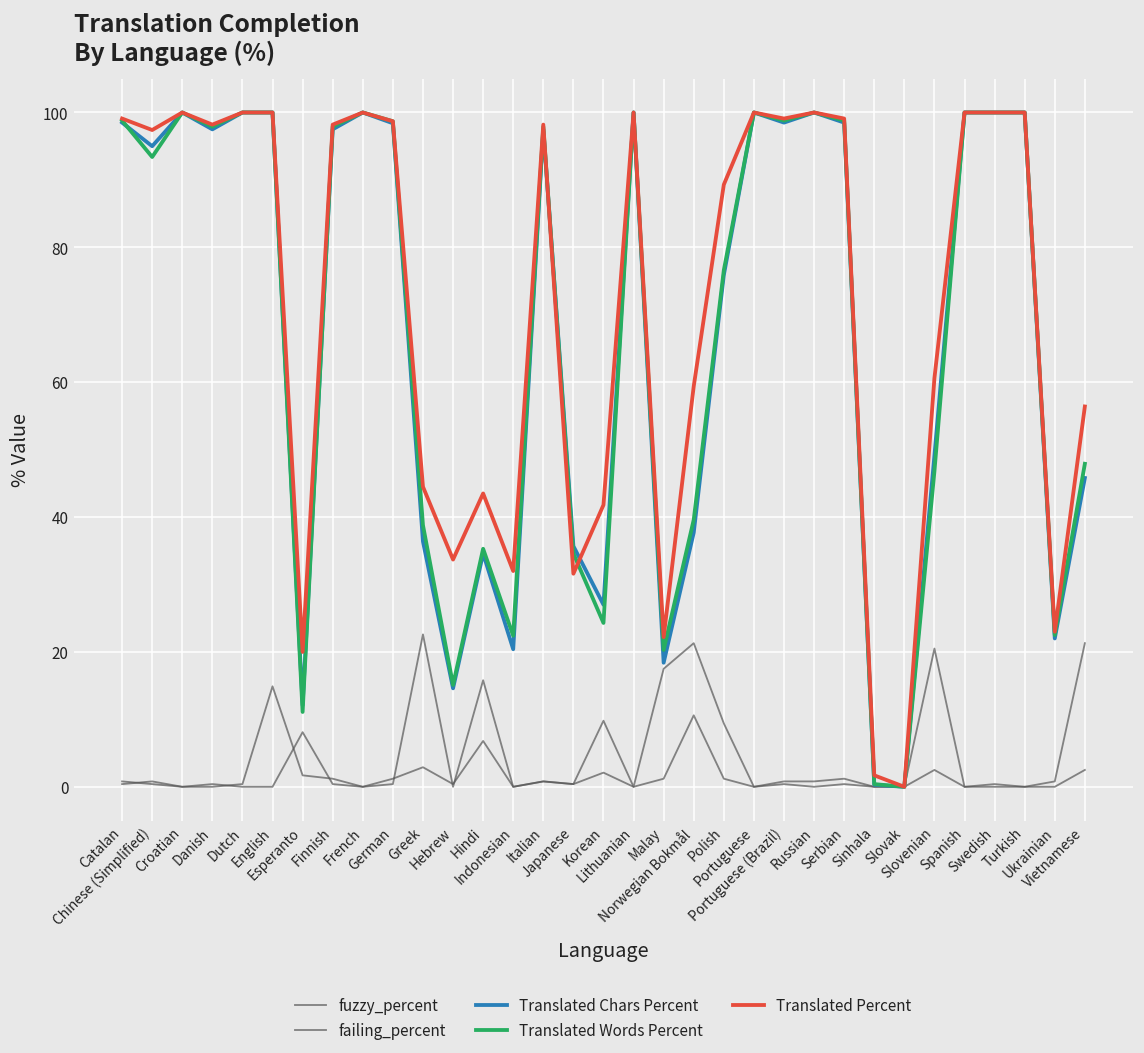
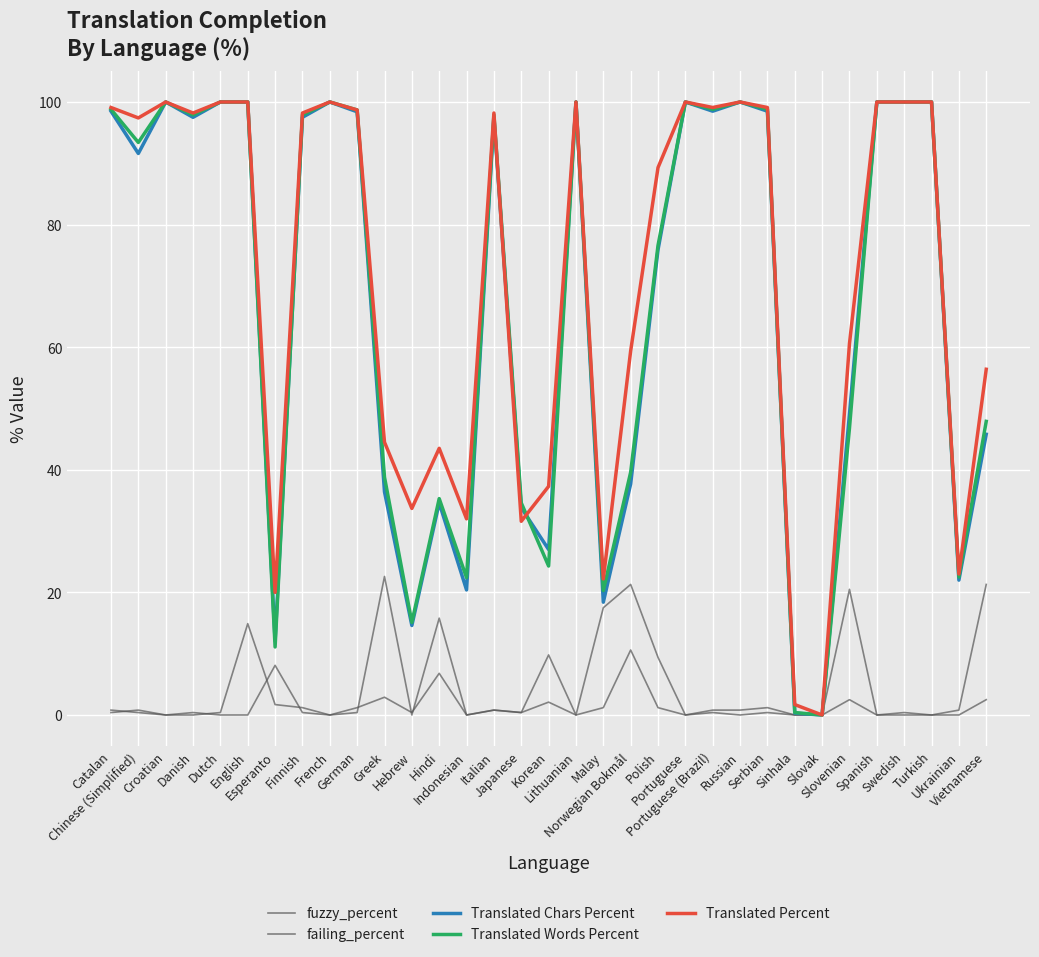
  {
    "Translated Chars Percent": {
-     "Chinese (Simplified)": 95,
+     "Chinese (Simplified)": 92,
      "Esperanto": 12,
      "Greek": 36,
      "Hebrew": 15,
      "Hindi": 35,
      "Indonesian": 20,
-     "Japanese": 36,
+     "Japanese": 34,
      "Korean": 27,
      "Malay": 18,
      "Norwegian Bokmål": 38,
      "Polish": 76,
      "Slovenian": 49,
      "Ukrainian": 22,
      "Vietnamese": 46
    },
    "Translated Words Percent": {
      "Chinese (Simplified)": 93,
      "Esperanto": 11,
      "Greek": 39,
      "Hebrew": 15,
      "Hindi": 35,
      "Indonesian": 22,
      "Japanese": 35,
      "Korean": 24,
      "Malay": 20,
      "Norwegian Bokmål": 40,
      "Polish": 77,
      "Slovenian": 47,
      "Ukrainian": 23,
      "Vietnamese": 48
    },
    "Translated Percent": {
      "Chinese (Simplified)": 97,
      "Esperanto": 20,
      "Greek": 45,
      "Hebrew": 34,
      "Hindi": 44,
      "Indonesian": 32,
      "Japanese": 32,
-     "Korean": 42,
+     "Korean": 37,
      "Malay": 22,
      "Norwegian Bokmål": 59,
      "Polish": 89,
      "Sinhala": 2,
      "Slovenian": 61,
      "Ukrainian": 23,
      "Vietnamese": 56
    }
  }
